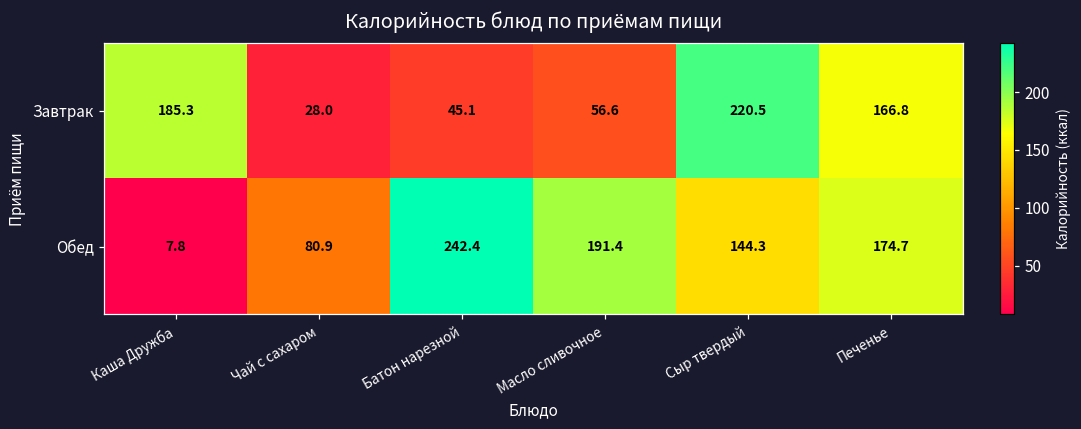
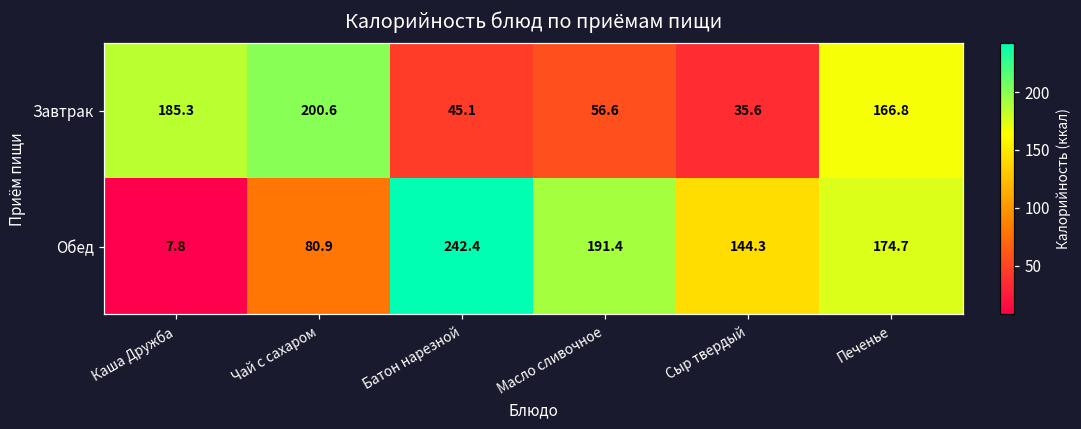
  {
    "Завтрак": {
      "Каша Дружба": 185.3,
-     "Чай с сахаром": 28.0,
+     "Чай с сахаром": 200.6,
      "Батон нарезной": 45.1,
      "Масло сливочное": 56.6,
-     "Сыр твердый": 220.5,
+     "Сыр твердый": 35.6,
      "Печенье": 166.8
    },
    "Обед": {
      "Каша Дружба": 7.8,
      "Чай с сахаром": 80.9,
      "Батон нарезной": 242.4,
      "Масло сливочное": 191.4,
      "Сыр твердый": 144.3,
      "Печенье": 174.7
    }
  }
